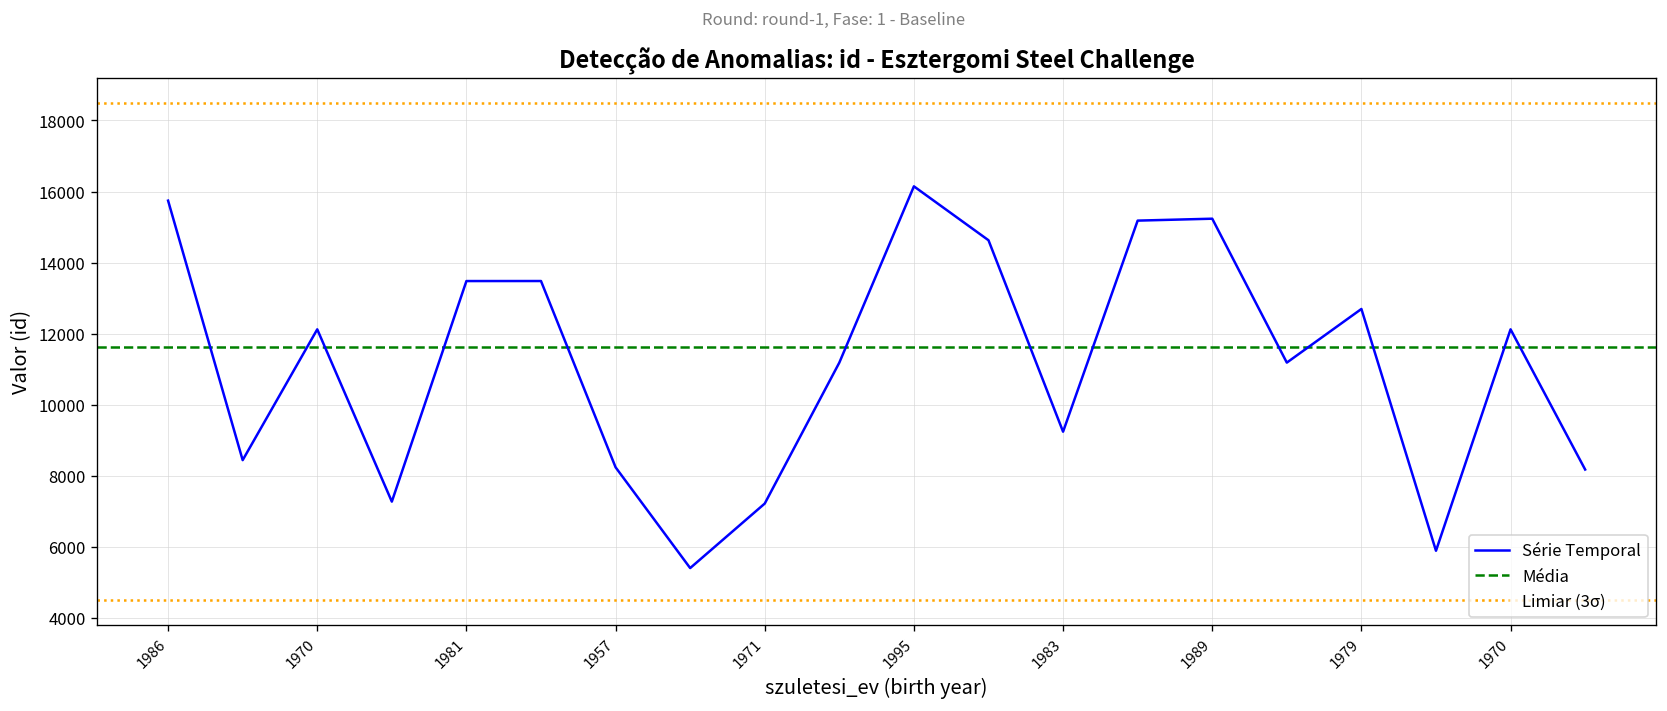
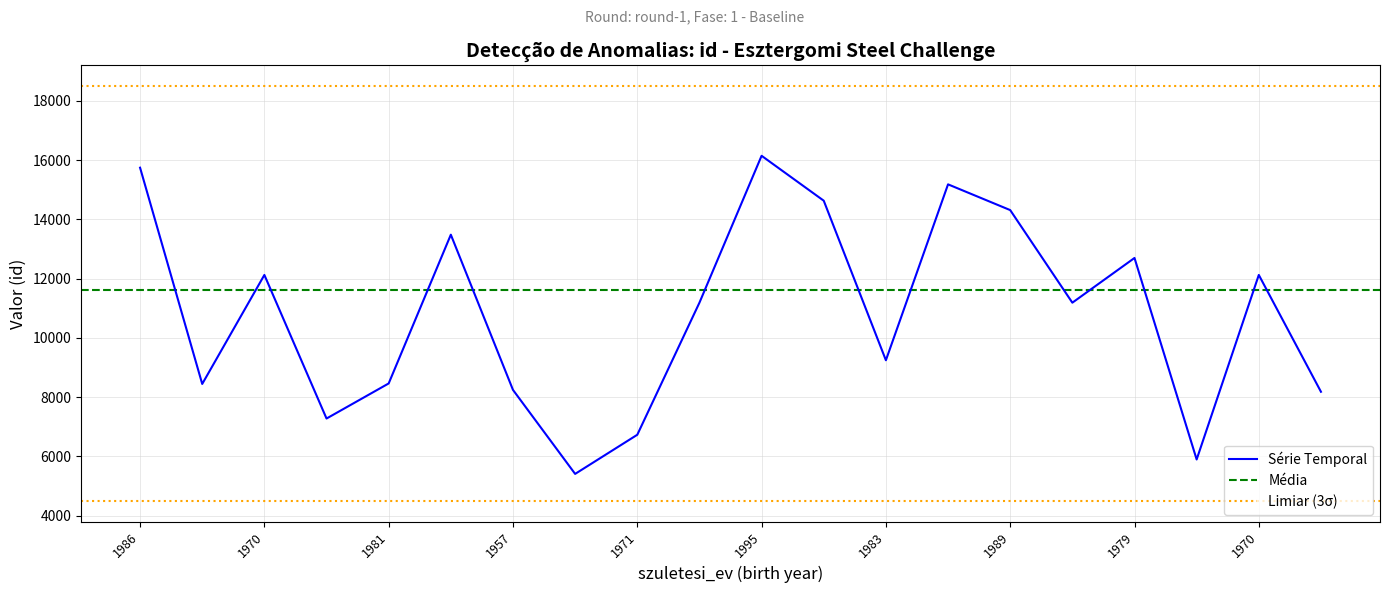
  {
    "1986": 15700,
-   "1981": 13500,
+   "1981": 8500,
    "1957": 8200,
-   "1971": 7200,
+   "1971": 6700,
    "1995": 16100,
    "1983": 9200,
-   "1989": 15200,
+   "1989": 14300,
    "1979": 12700
  }
